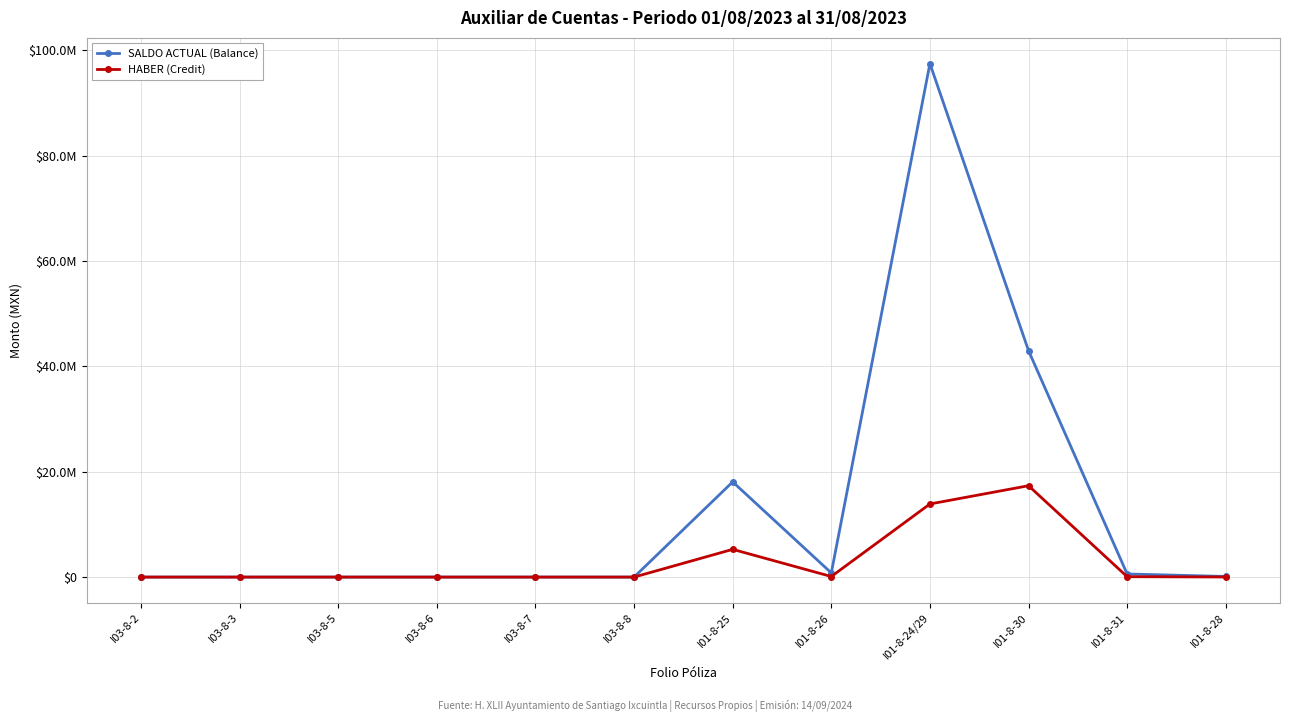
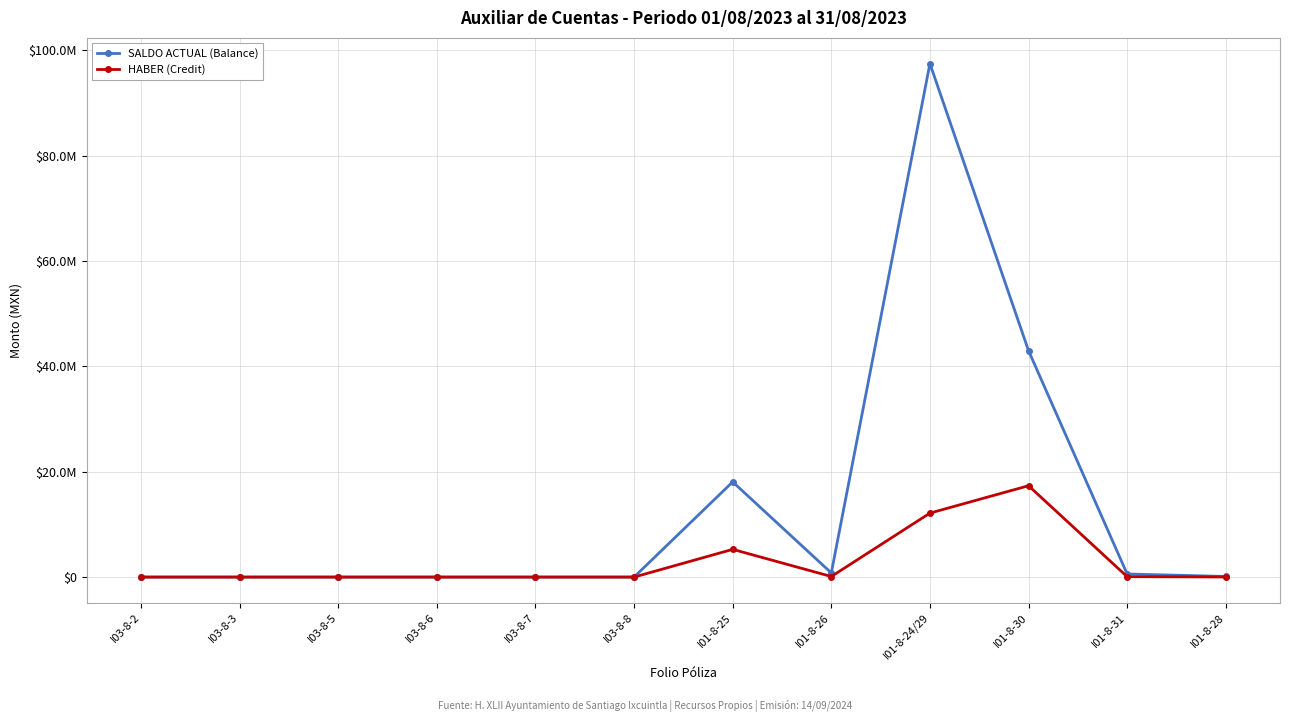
  {
    "SALDO ACTUAL (Balance)": {
      "I01-8-25": "$18000000",
      "I01-8-26": "$1000000",
      "I01-8-24/29": "$98000000",
      "I01-8-30": "$43000000",
      "I01-8-31": "$1000000"
    },
    "HABER (Credit)": {
      "I01-8-25": "$5000000",
      "I01-8-26": "$0",
-     "I01-8-24/29": "$14000000",
+     "I01-8-24/29": "$12000000",
      "I01-8-30": "$17000000",
      "I01-8-31": "$0"
    }
  }
